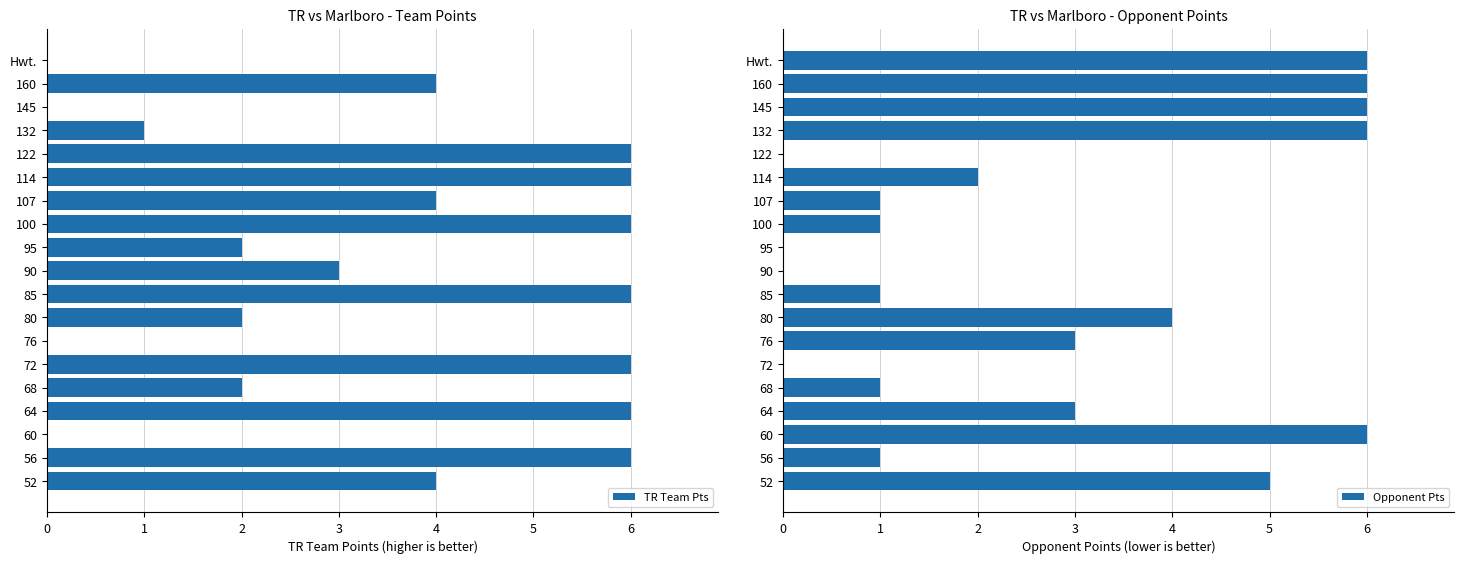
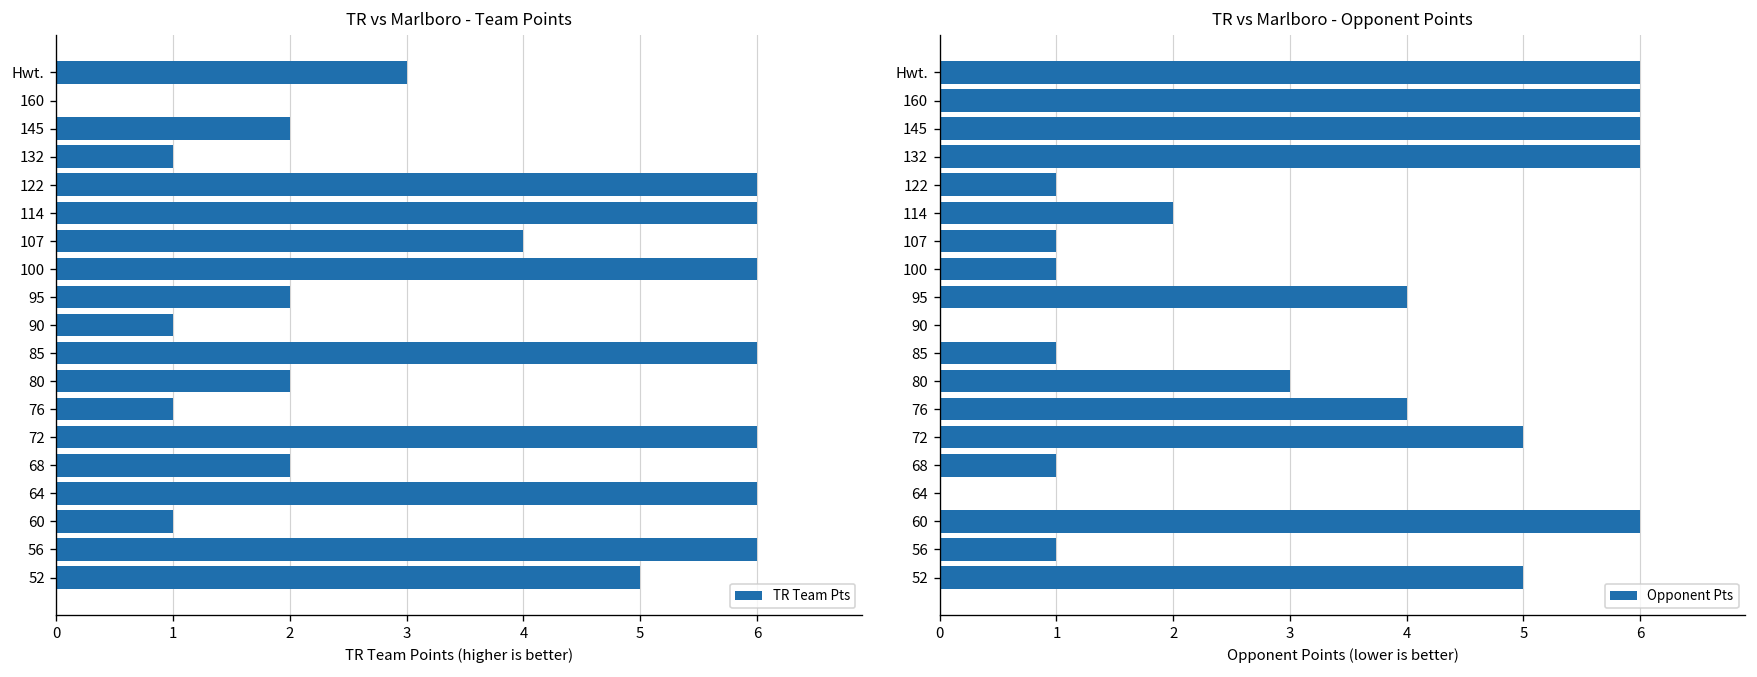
  {
    "TR vs Marlboro - Team Points": {
-     "Hwt.": 0,
-     "160": 4,
-     "145": 0,
+     "Hwt.": 3,
+     "160": 0,
+     "145": 2,
      "132": 1,
      "122": 6,
      "114": 6,
      "107": 4,
      "100": 6,
      "95": 2,
-     "90": 3,
+     "90": 1,
      "85": 6,
      "80": 2,
-     "76": 0,
+     "76": 1,
      "72": 6,
      "68": 2,
      "64": 6,
-     "60": 0,
+     "60": 1,
      "56": 6,
-     "52": 4
+     "52": 5
    },
    "TR vs Marlboro - Opponent Points": {
      "Hwt.": 6,
      "160": 6,
      "145": 6,
      "132": 6,
-     "122": 0,
+     "122": 1,
      "114": 2,
      "107": 1,
      "100": 1,
-     "95": 0,
+     "95": 4,
      "90": 0,
      "85": 1,
-     "80": 4,
-     "76": 3,
-     "72": 0,
+     "80": 3,
+     "76": 4,
+     "72": 5,
      "68": 1,
-     "64": 3,
+     "64": 0,
      "60": 6,
      "56": 1,
      "52": 5
    }
  }
